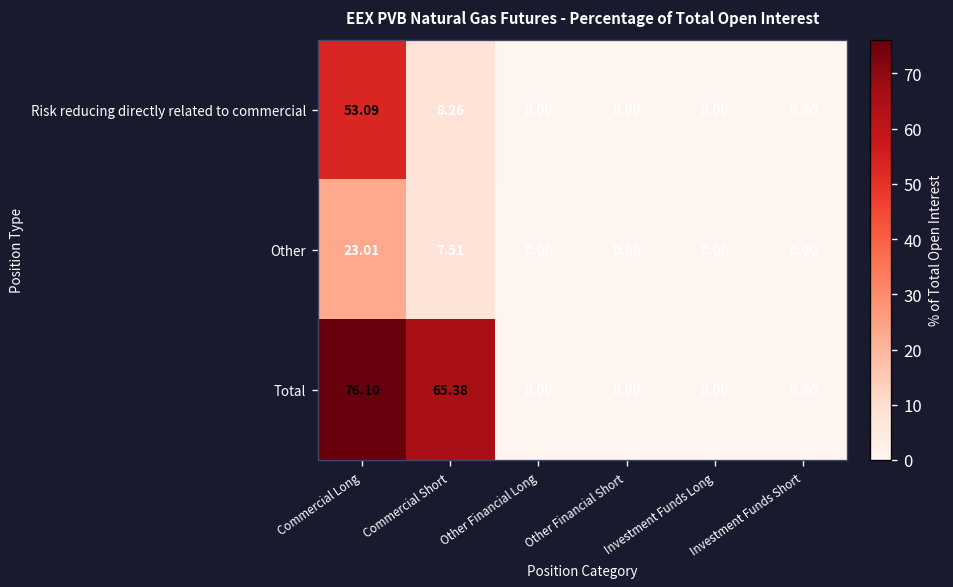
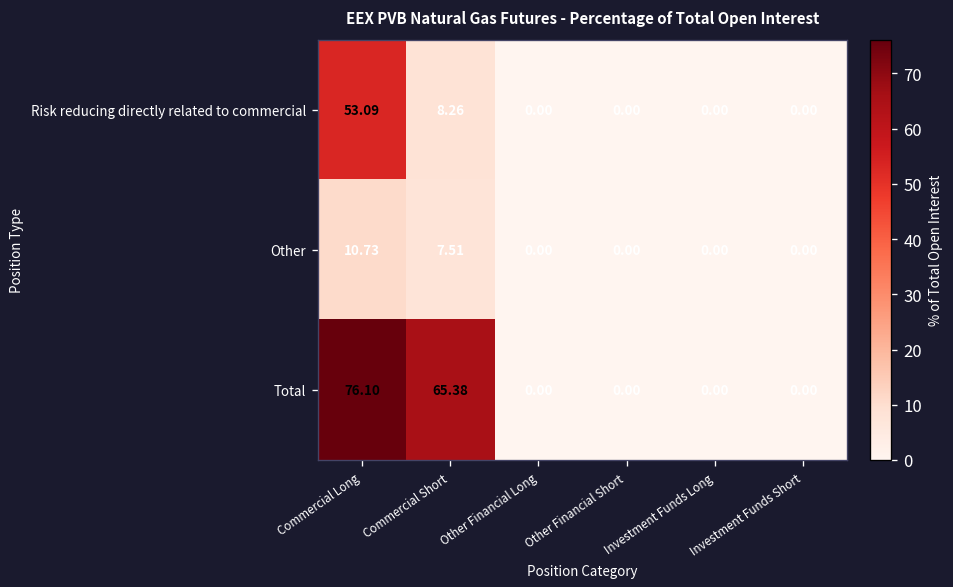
  {
    "Risk reducing directly related to commercial": {
      "Commercial Long": 53.09
    },
    "Other": {
-     "Commercial Long": 23.01
+     "Commercial Long": 10.73
    },
    "Total": {
      "Commercial Long": 76.10,
      "Commercial Short": 65.38
    }
  }
